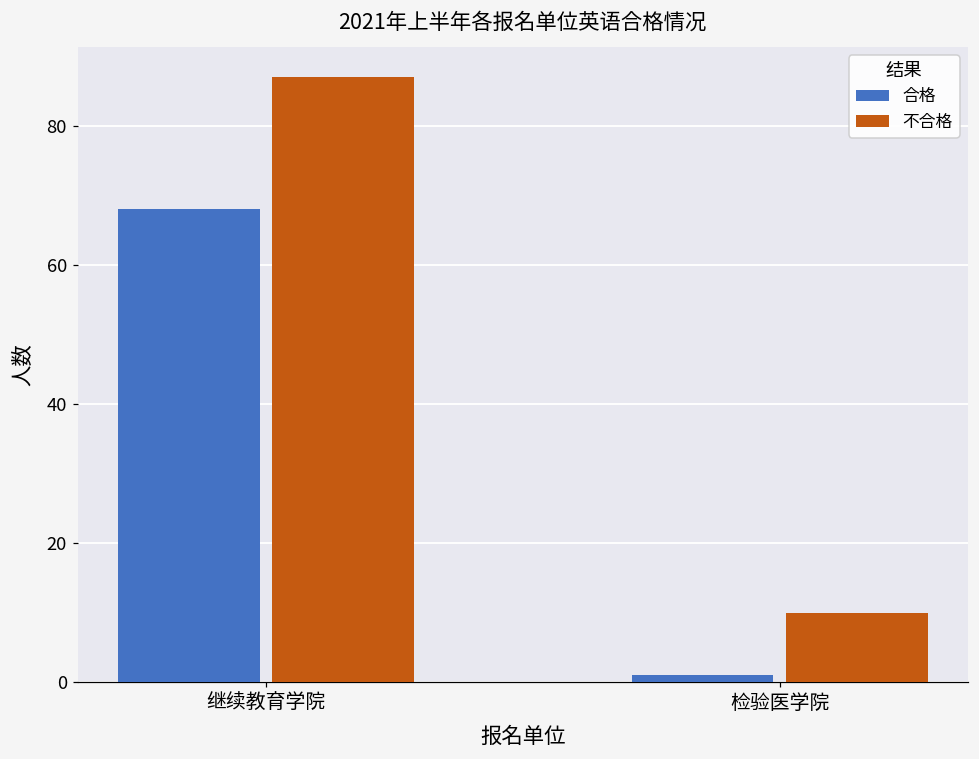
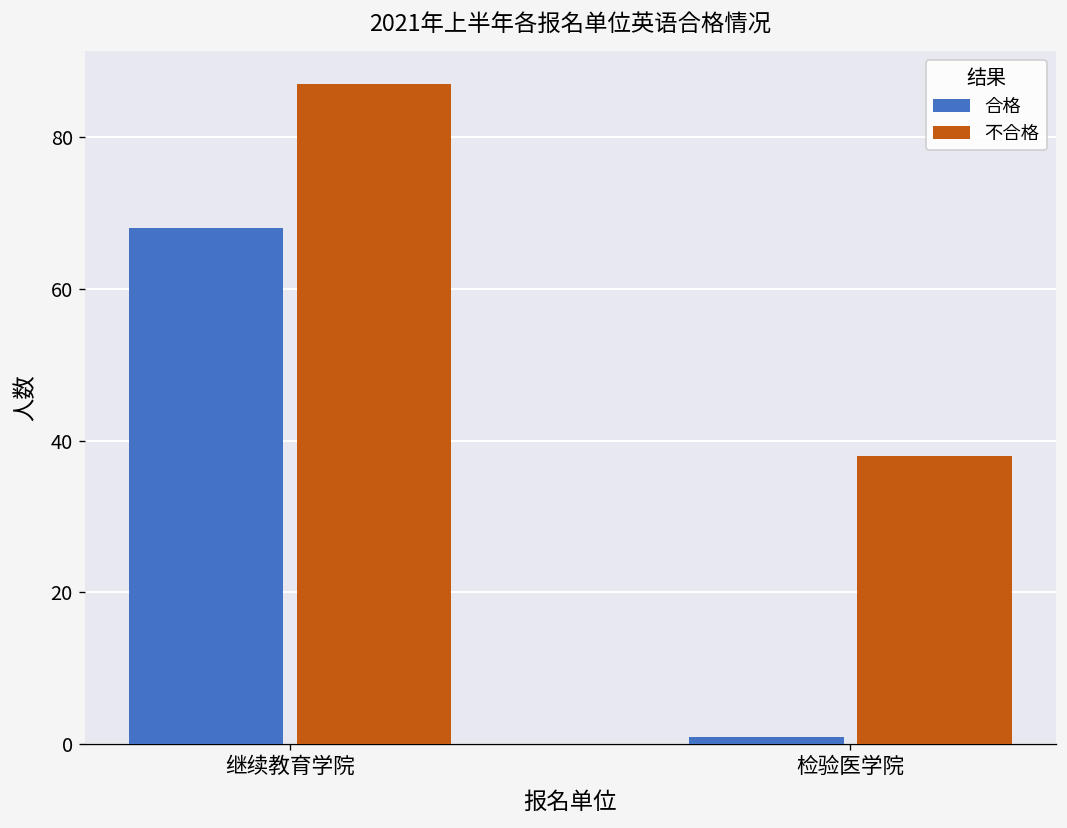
  {
    "合格": {
      "继续教育学院": 68,
      "检验医学院": 1
    },
    "不合格": {
      "继续教育学院": 87,
-     "检验医学院": 10
+     "检验医学院": 38
    }
  }
